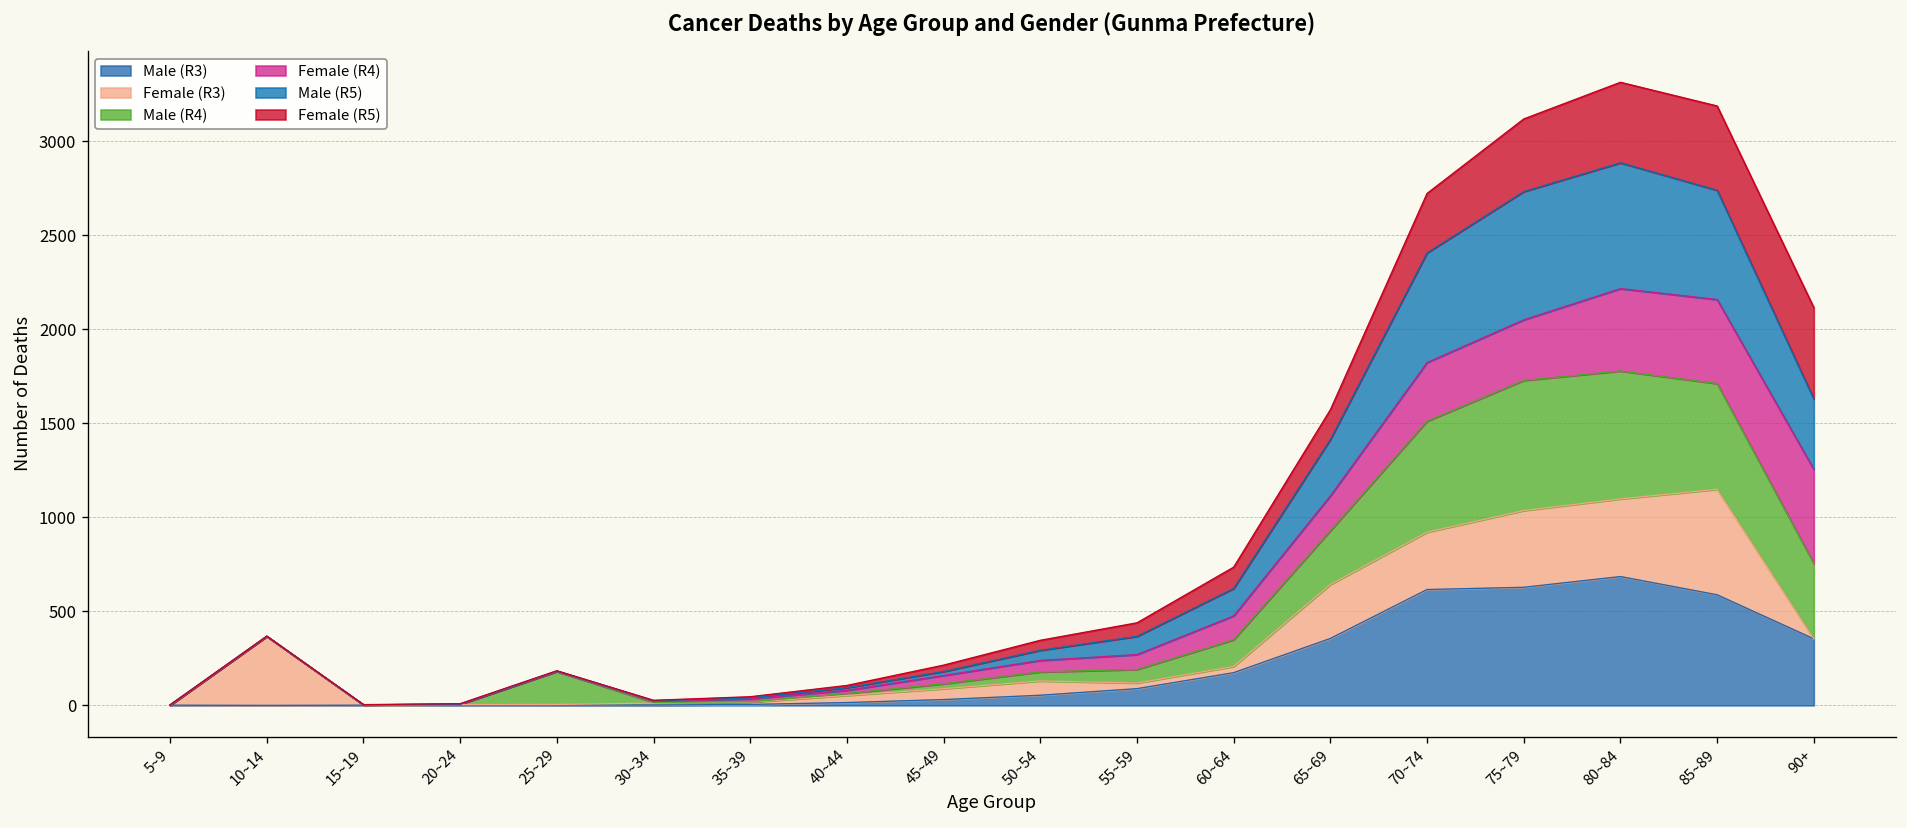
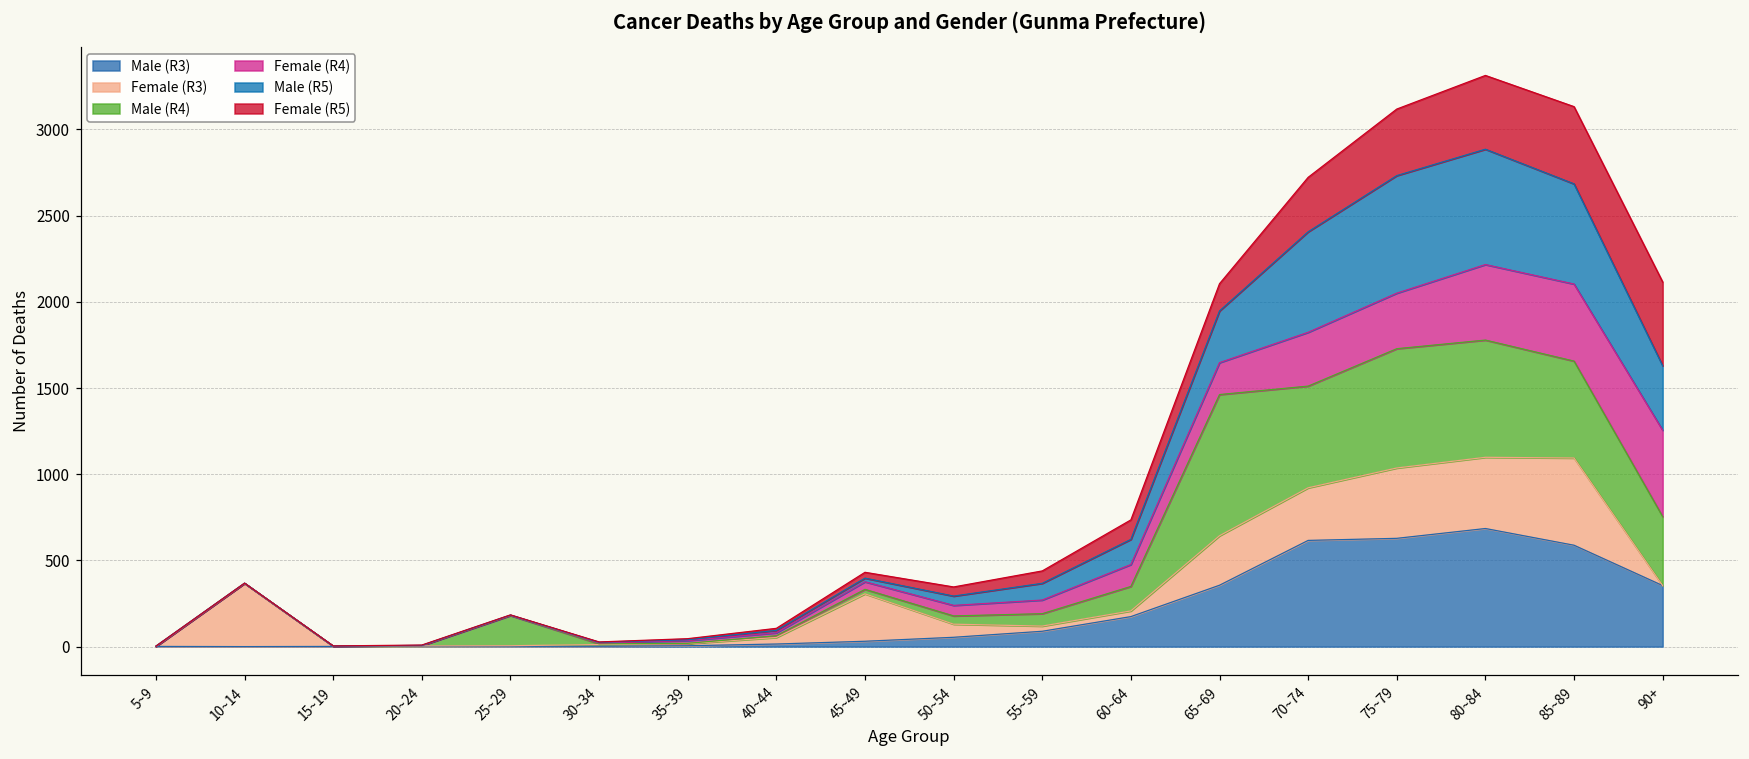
  {
    "Female (R3)": {
-     "45~49": 60,
+     "45~49": 280,
      "50~54": 80,
      "55~59": 30,
      "60~64": 30,
      "65~69": 290,
      "70~74": 310,
      "75~79": 410,
      "80~84": 410,
-     "85~89": 560
+     "85~89": 510
    },
    "Male (R4)": {
      "45~49": 30,
      "50~54": 50,
      "55~59": 70,
      "60~64": 140,
-     "65~69": 290,
+     "65~69": 820,
      "70~74": 590,
      "75~79": 690,
      "80~84": 680,
      "85~89": 560,
      "90+": 400
    },
    "Female (R4)": {
      "45~49": 40,
      "50~54": 60,
      "55~59": 80,
      "60~64": 130,
      "65~69": 190,
      "70~74": 310,
      "75~79": 320,
      "80~84": 440,
      "85~89": 450,
      "90+": 500
    },
    "Female (R5)": {
      "45~49": 30,
      "50~54": 50,
      "55~59": 70,
      "60~64": 110,
      "65~69": 160,
      "70~74": 320,
      "75~79": 390,
      "80~84": 430,
      "85~89": 450,
      "90+": 490
    }
  }
